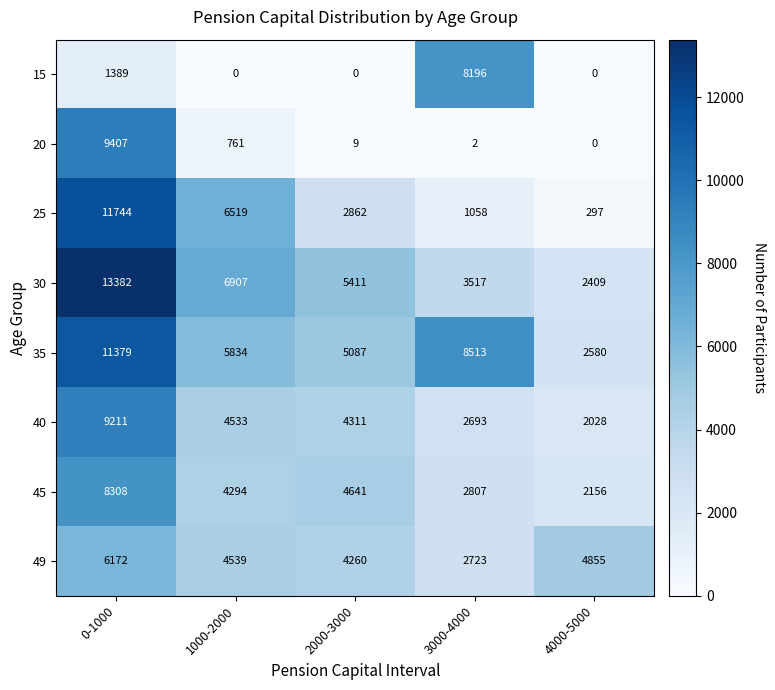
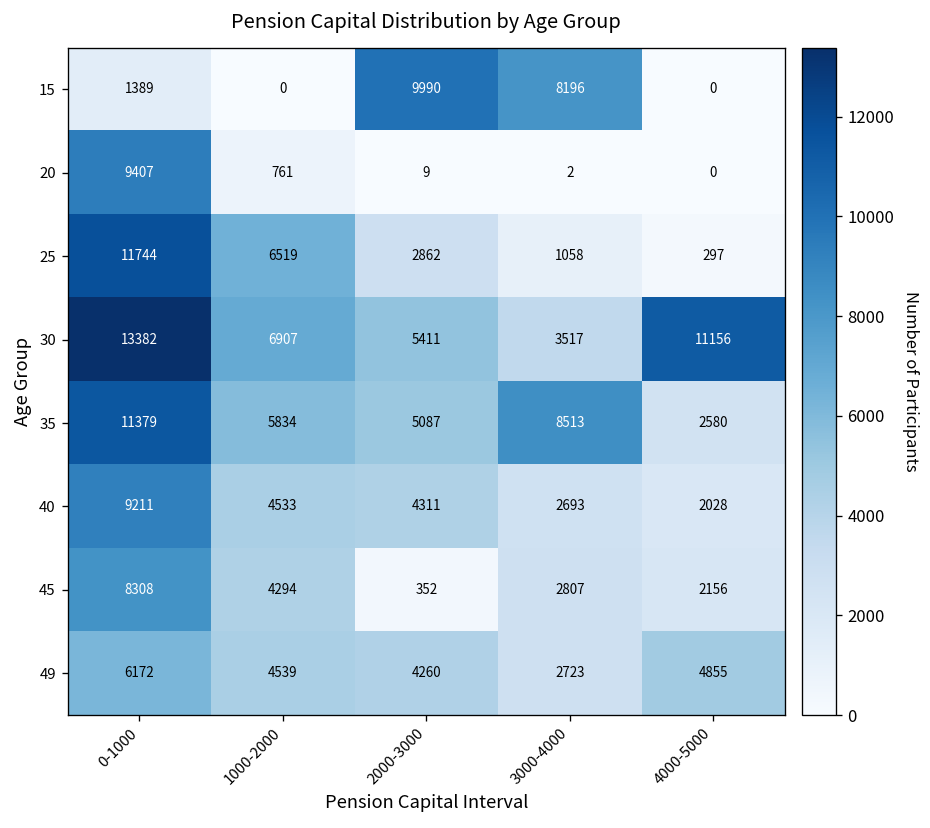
  {
    "15": {
      "0-1000": 1389,
      "1000-2000": 0,
-     "2000-3000": 0,
+     "2000-3000": 9990,
      "3000-4000": 8196,
      "4000-5000": 0
    },
    "20": {
      "0-1000": 9407,
      "1000-2000": 761,
      "2000-3000": 9,
      "3000-4000": 2,
      "4000-5000": 0
    },
    "25": {
      "0-1000": 11744,
      "1000-2000": 6519,
      "2000-3000": 2862,
      "3000-4000": 1058,
      "4000-5000": 297
    },
    "30": {
      "0-1000": 13382,
      "1000-2000": 6907,
      "2000-3000": 5411,
      "3000-4000": 3517,
-     "4000-5000": 2409
+     "4000-5000": 11156
    },
    "35": {
      "0-1000": 11379,
      "1000-2000": 5834,
      "2000-3000": 5087,
      "3000-4000": 8513,
      "4000-5000": 2580
    },
    "40": {
      "0-1000": 9211,
      "1000-2000": 4533,
      "2000-3000": 4311,
      "3000-4000": 2693,
      "4000-5000": 2028
    },
    "45": {
      "0-1000": 8308,
      "1000-2000": 4294,
-     "2000-3000": 4641,
+     "2000-3000": 352,
      "3000-4000": 2807,
      "4000-5000": 2156
    },
    "49": {
      "0-1000": 6172,
      "1000-2000": 4539,
      "2000-3000": 4260,
      "3000-4000": 2723,
      "4000-5000": 4855
    }
  }
